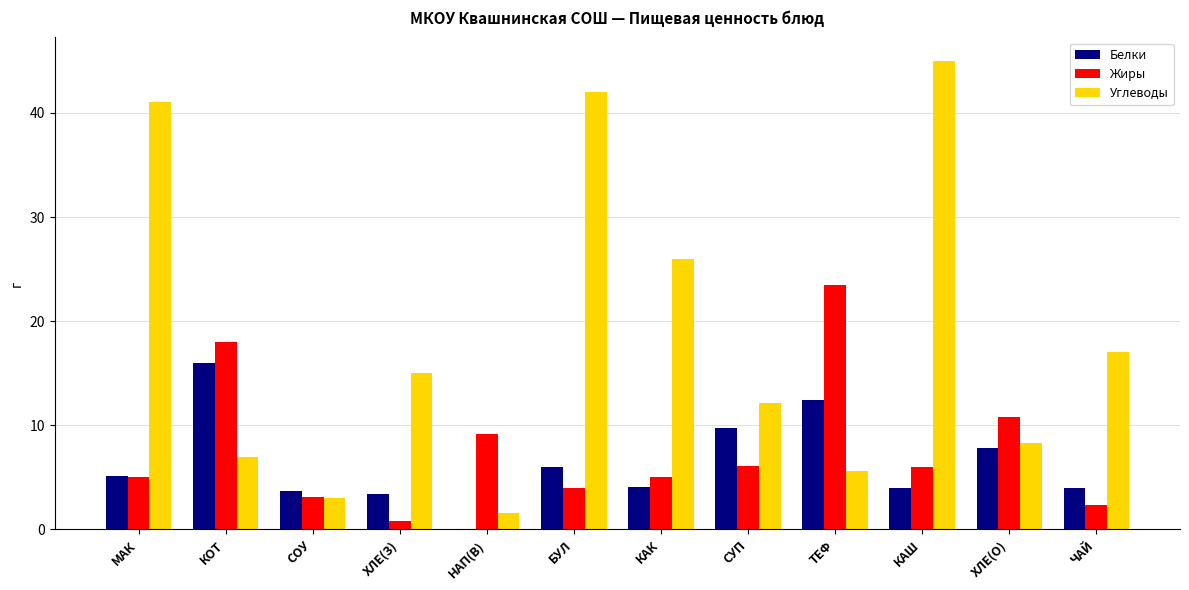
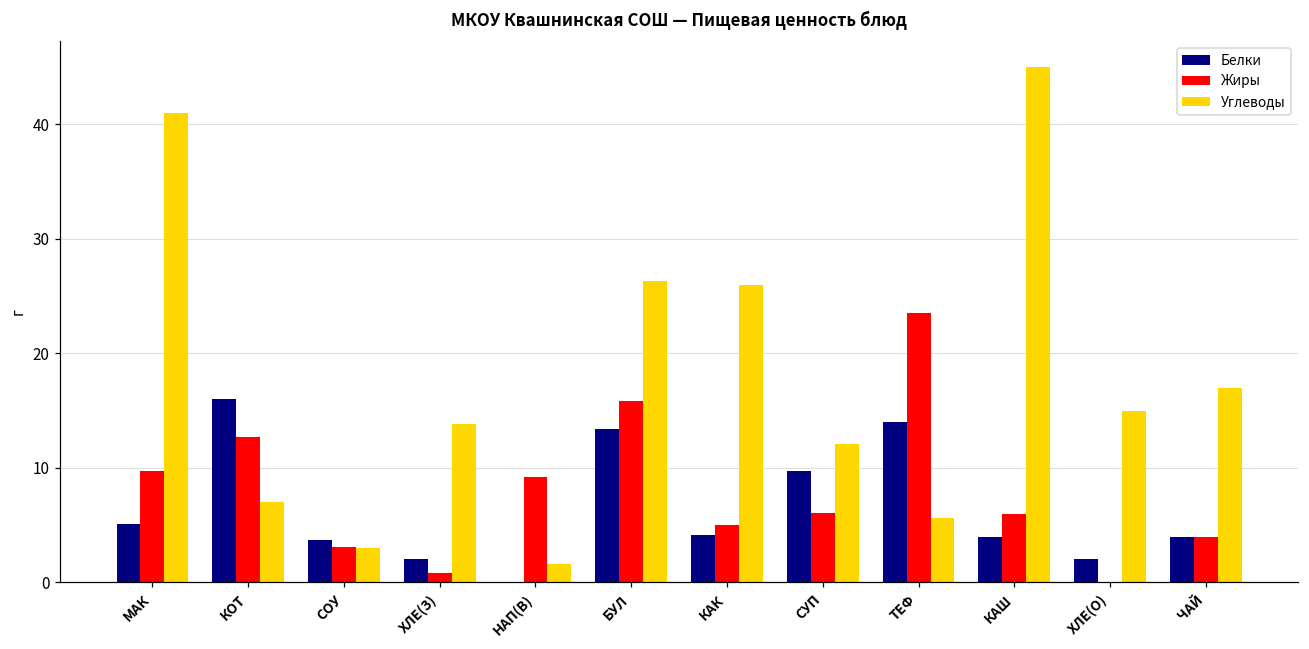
  {
    "Белки": {
      "МАК": 5.1,
      "КОТ": 16.0,
      "СОУ": 3.7,
-     "ХЛЕ(З)": 3.4,
+     "ХЛЕ(З)": 2.0,
      "НАП(В)": 0.0,
-     "БУЛ": 6.0,
+     "БУЛ": 13.4,
      "КАК": 4.1,
      "СУП": 9.7,
-     "ТЕФ": 12.4,
+     "ТЕФ": 14.0,
      "КАШ": 4.0,
-     "ХЛЕ(О)": 7.8,
+     "ХЛЕ(О)": 2.0,
      "ЧАЙ": 4.0
    },
    "Жиры": {
-     "МАК": 5.0,
-     "КОТ": 18.0,
+     "МАК": 9.7,
+     "КОТ": 12.7,
      "СОУ": 3.1,
      "ХЛЕ(З)": 0.8,
      "НАП(В)": 9.2,
-     "БУЛ": 4.0,
+     "БУЛ": 15.8,
      "КАК": 5.0,
      "СУП": 6.1,
      "ТЕФ": 23.5,
      "КАШ": 6.0,
-     "ХЛЕ(О)": 10.8,
-     "ЧАЙ": 2.3
+     "ХЛЕ(О)": 0.0,
+     "ЧАЙ": 4.0
    },
    "Углеводы": {
      "МАК": 41.0,
      "КОТ": 7.0,
      "СОУ": 3.0,
-     "ХЛЕ(З)": 15.0,
+     "ХЛЕ(З)": 13.8,
      "НАП(В)": 1.6,
-     "БУЛ": 42.0,
+     "БУЛ": 26.3,
      "КАК": 26.0,
      "СУП": 12.1,
      "ТЕФ": 5.6,
      "КАШ": 45.0,
-     "ХЛЕ(О)": 8.3,
+     "ХЛЕ(О)": 15.0,
      "ЧАЙ": 17.0
    }
  }
